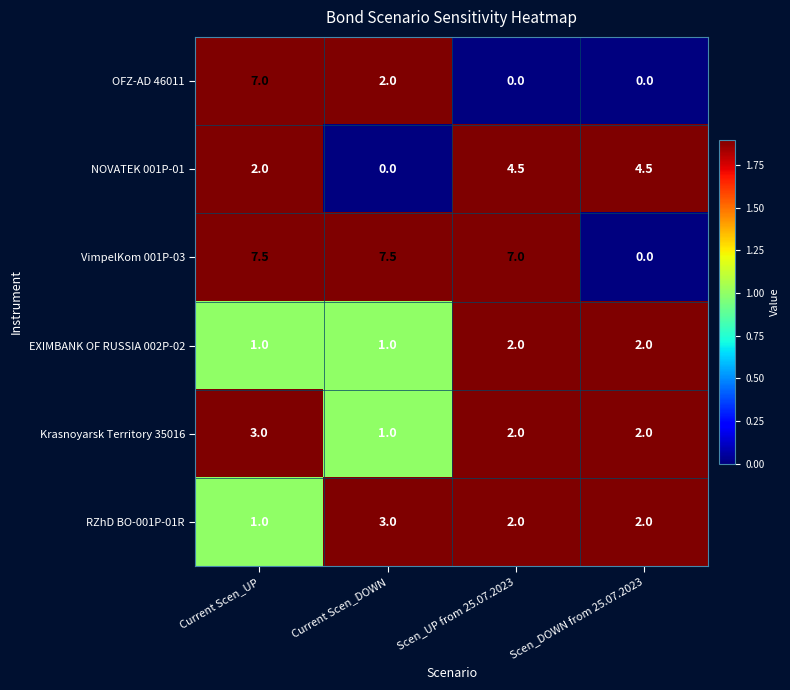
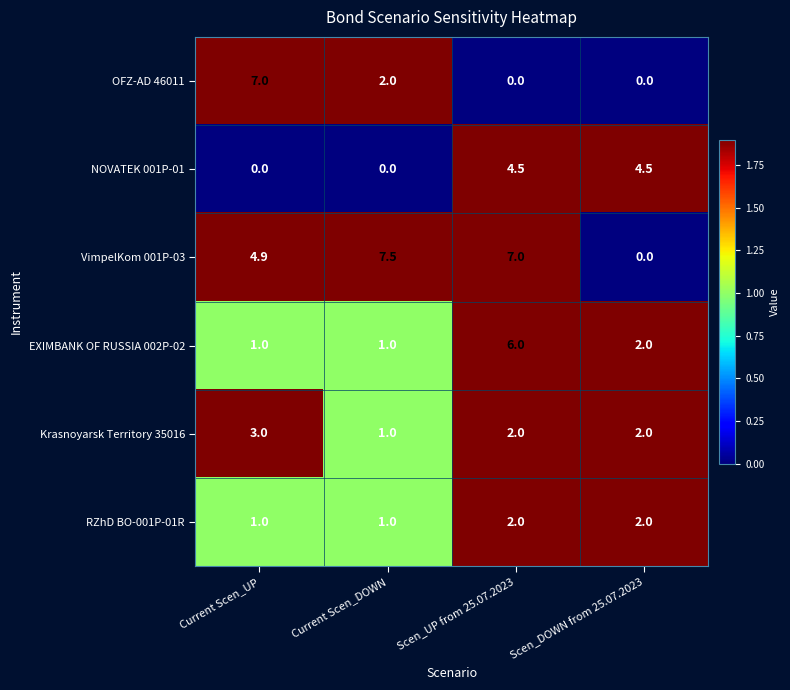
  {
    "OFZ-AD 46011": {
      "Current Scen_UP": 7.0,
      "Current Scen_DOWN": 2.0,
      "Scen_UP from 25.07.2023": 0.0,
      "Scen_DOWN from 25.07.2023": 0.0
    },
    "NOVATEK 001P-01": {
-     "Current Scen_UP": 2.0,
+     "Current Scen_UP": 0.0,
      "Current Scen_DOWN": 0.0,
      "Scen_UP from 25.07.2023": 4.5,
      "Scen_DOWN from 25.07.2023": 4.5
    },
    "VimpelKom 001P-03": {
-     "Current Scen_UP": 7.5,
+     "Current Scen_UP": 4.9,
      "Current Scen_DOWN": 7.5,
      "Scen_UP from 25.07.2023": 7.0,
      "Scen_DOWN from 25.07.2023": 0.0
    },
    "EXIMBANK OF RUSSIA 002P-02": {
      "Current Scen_UP": 1.0,
      "Current Scen_DOWN": 1.0,
-     "Scen_UP from 25.07.2023": 2.0,
+     "Scen_UP from 25.07.2023": 6.0,
      "Scen_DOWN from 25.07.2023": 2.0
    },
    "Krasnoyarsk Territory 35016": {
      "Current Scen_UP": 3.0,
      "Current Scen_DOWN": 1.0,
      "Scen_UP from 25.07.2023": 2.0,
      "Scen_DOWN from 25.07.2023": 2.0
    },
    "RZhD BO-001P-01R": {
      "Current Scen_UP": 1.0,
-     "Current Scen_DOWN": 3.0,
+     "Current Scen_DOWN": 1.0,
      "Scen_UP from 25.07.2023": 2.0,
      "Scen_DOWN from 25.07.2023": 2.0
    }
  }
